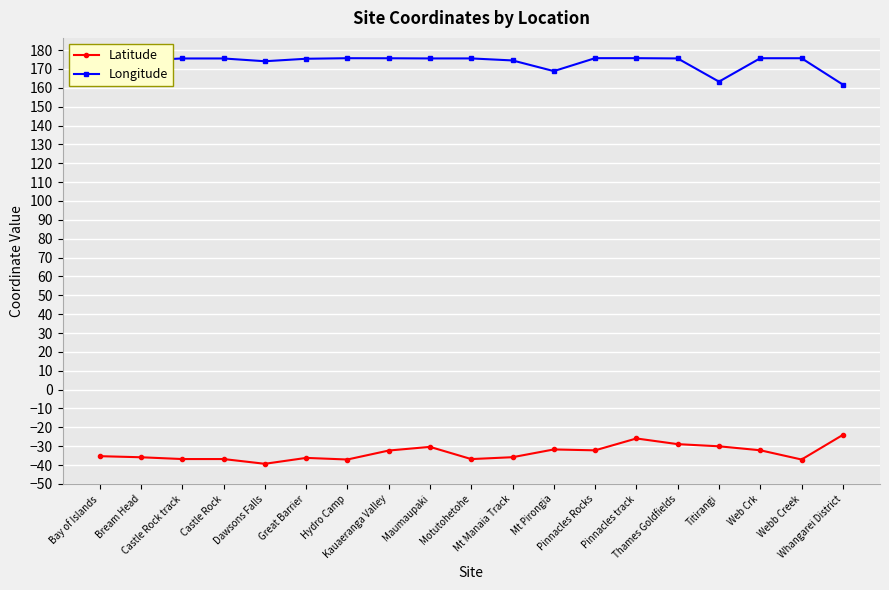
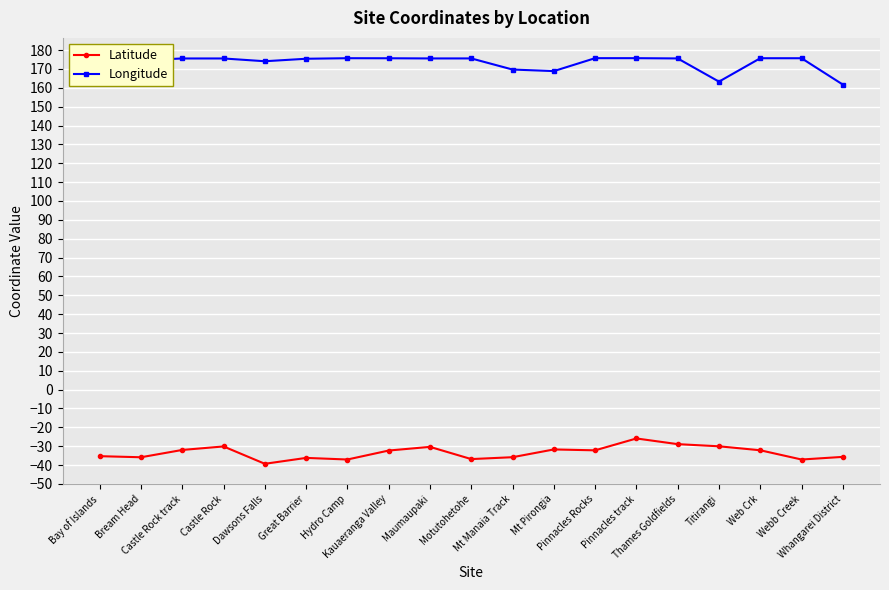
  {
    "Latitude": {
      "Bay of Islands": -35,
      "Bream Head": -36,
-     "Castle Rock track": -37,
-     "Castle Rock": -37,
+     "Castle Rock track": -32,
+     "Castle Rock": -30,
      "Dawsons Falls": -39,
      "Great Barrier": -36,
      "Hydro Camp": -37,
      "Kauaeranga Valley": -32,
      "Maumaupaki": -30,
      "Motutohetohe": -37,
      "Mt Manaia Track": -36,
      "Mt Pirongia": -32,
      "Pinnacles Rocks": -32,
      "Pinnacles track": -26,
      "Thames Goldfields": -29,
      "Titirangi": -30,
      "Web Crk": -32,
      "Webb Creek": -37,
-     "Whangarei District": -24
+     "Whangarei District": -36
    },
    "Longitude": {
      "Castle Rock track": 176,
      "Castle Rock": 176,
      "Dawsons Falls": 174,
      "Great Barrier": 175,
      "Hydro Camp": 176,
      "Kauaeranga Valley": 176,
      "Maumaupaki": 176,
      "Motutohetohe": 176,
-     "Mt Manaia Track": 175,
+     "Mt Manaia Track": 170,
      "Mt Pirongia": 169,
      "Pinnacles Rocks": 176,
      "Pinnacles track": 176,
      "Thames Goldfields": 176,
      "Titirangi": 163,
      "Web Crk": 176,
      "Webb Creek": 176,
      "Whangarei District": 162
    }
  }
